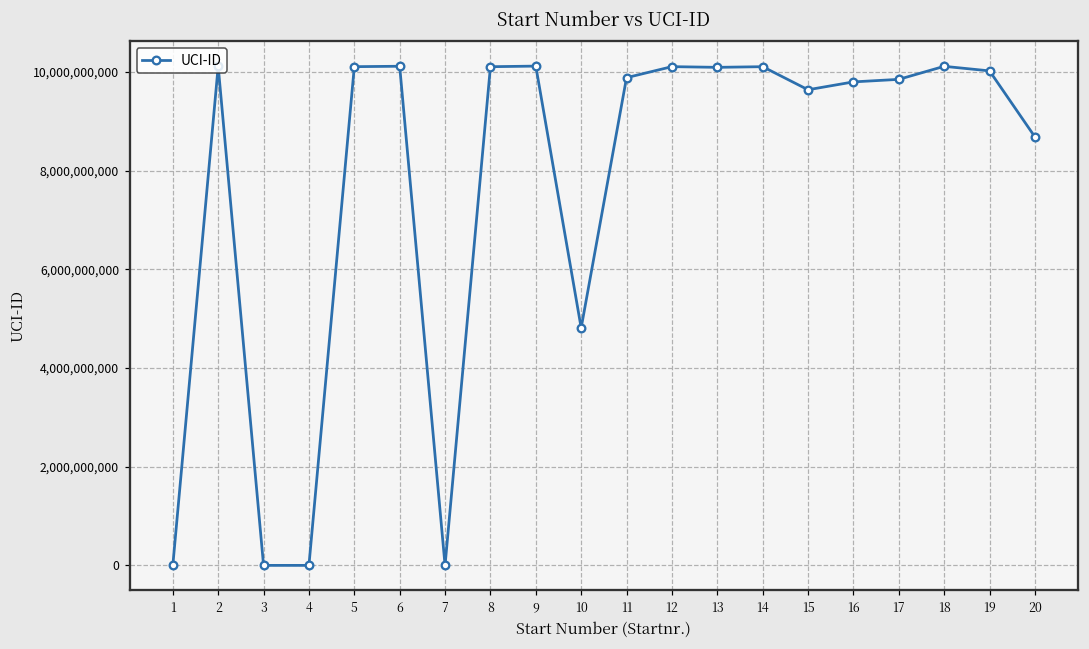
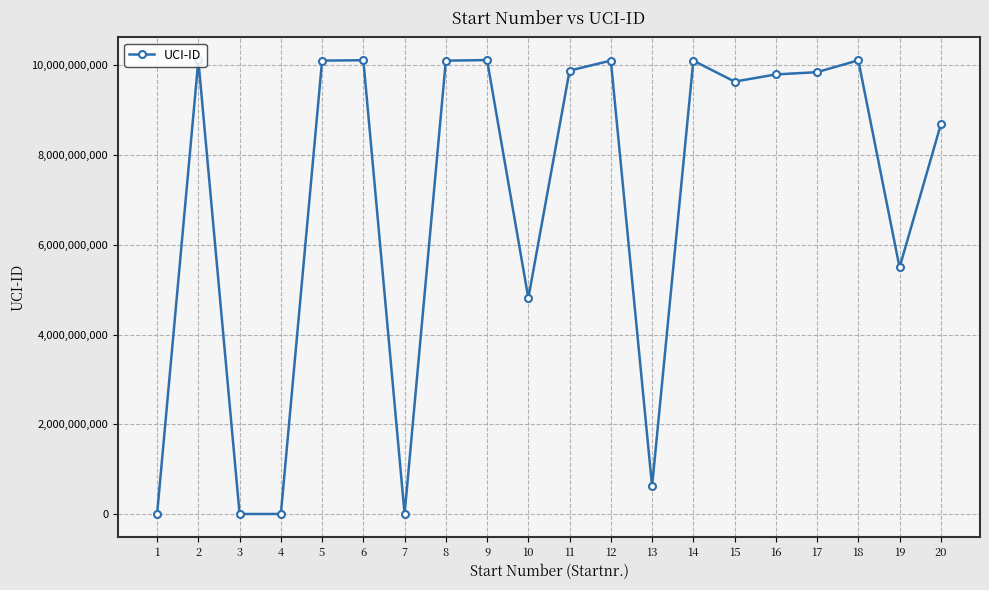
  {
    "1": "0",
    "3": "0",
    "4": "0",
    "5": "10,100,000,000",
    "6": "10,100,000,000",
    "7": "0",
    "8": "10,100,000,000",
    "9": "10,100,000,000",
    "10": "4,800,000,000",
    "11": "9,900,000,000",
    "12": "10,100,000,000",
-   "13": "10,100,000,000",
+   "13": "600,000,000",
    "14": "10,100,000,000",
    "15": "9,600,000,000",
    "16": "9,800,000,000",
    "17": "9,900,000,000",
    "18": "10,100,000,000",
-   "19": "10,000,000,000",
+   "19": "5,500,000,000",
    "20": "8,700,000,000"
  }
